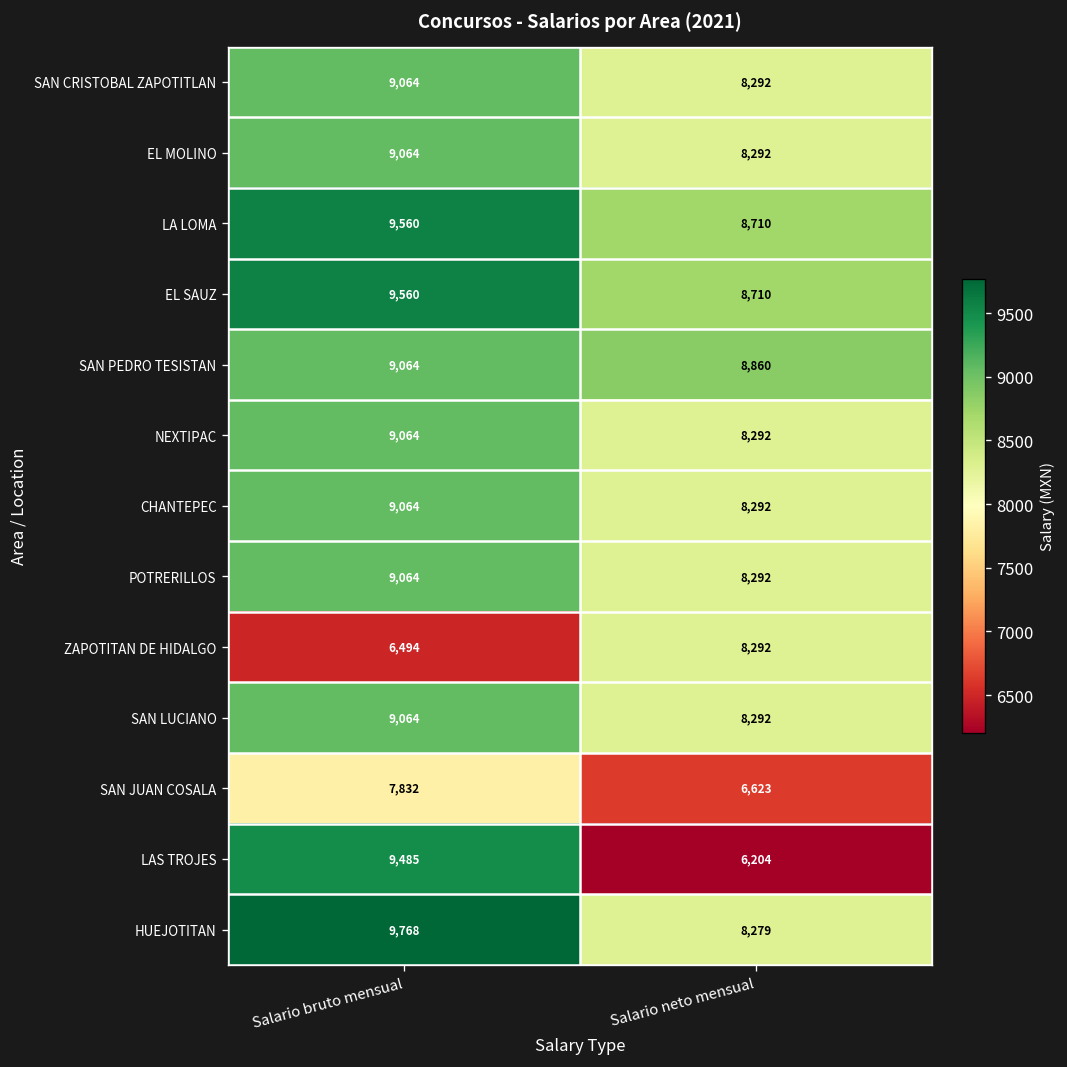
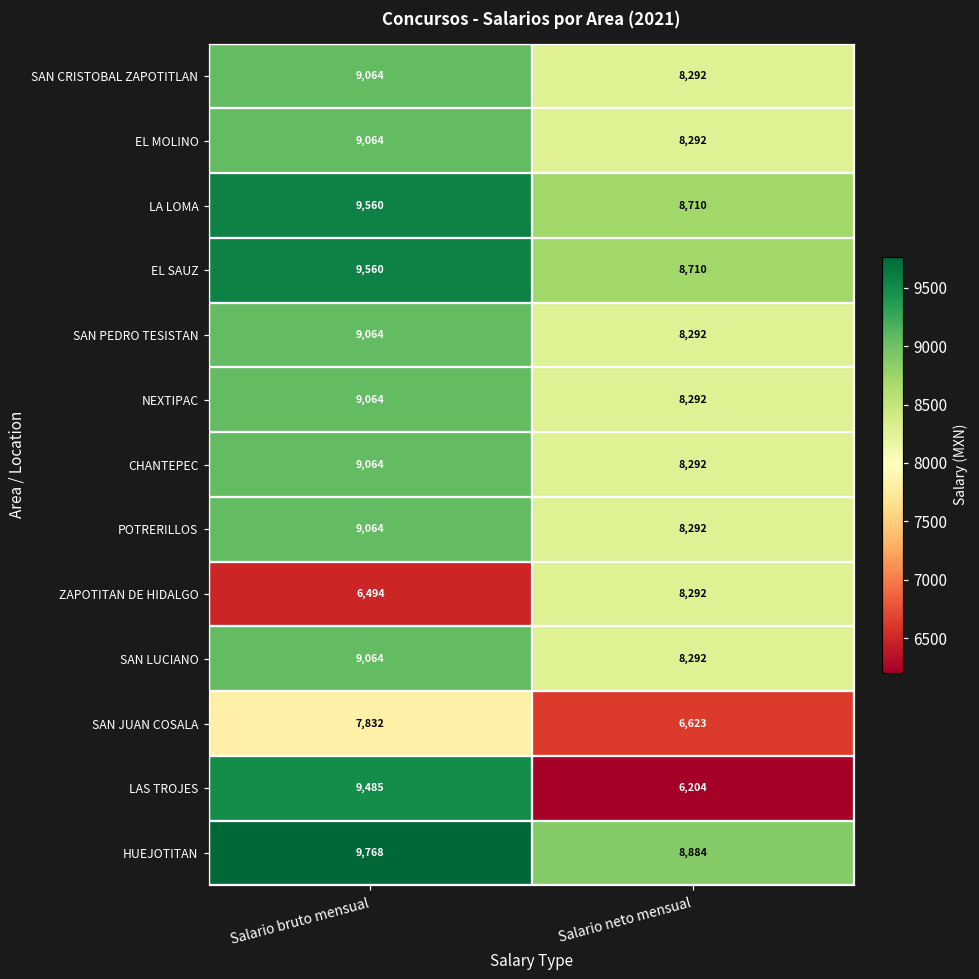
  {
    "SAN CRISTOBAL ZAPOTITLAN": {
      "Salario bruto mensual": "9,064",
      "Salario neto mensual": "8,292"
    },
    "EL MOLINO": {
      "Salario bruto mensual": "9,064",
      "Salario neto mensual": "8,292"
    },
    "LA LOMA": {
      "Salario bruto mensual": "9,560",
      "Salario neto mensual": "8,710"
    },
    "EL SAUZ": {
      "Salario bruto mensual": "9,560",
      "Salario neto mensual": "8,710"
    },
    "SAN PEDRO TESISTAN": {
      "Salario bruto mensual": "9,064",
-     "Salario neto mensual": "8,860"
+     "Salario neto mensual": "8,292"
    },
    "NEXTIPAC": {
      "Salario bruto mensual": "9,064",
      "Salario neto mensual": "8,292"
    },
    "CHANTEPEC": {
      "Salario bruto mensual": "9,064",
      "Salario neto mensual": "8,292"
    },
    "POTRERILLOS": {
      "Salario bruto mensual": "9,064",
      "Salario neto mensual": "8,292"
    },
    "ZAPOTITAN DE HIDALGO": {
      "Salario bruto mensual": "6,494",
      "Salario neto mensual": "8,292"
    },
    "SAN LUCIANO": {
      "Salario bruto mensual": "9,064",
      "Salario neto mensual": "8,292"
    },
    "SAN JUAN COSALA": {
      "Salario bruto mensual": "7,832",
      "Salario neto mensual": "6,623"
    },
    "LAS TROJES": {
      "Salario bruto mensual": "9,485",
      "Salario neto mensual": "6,204"
    },
    "HUEJOTITAN": {
      "Salario bruto mensual": "9,768",
-     "Salario neto mensual": "8,279"
+     "Salario neto mensual": "8,884"
    }
  }
